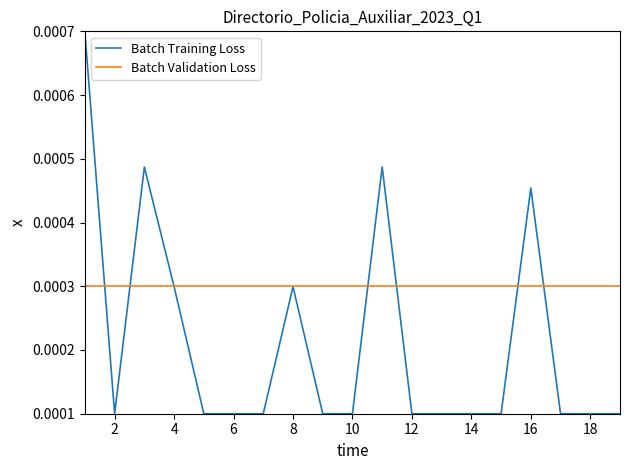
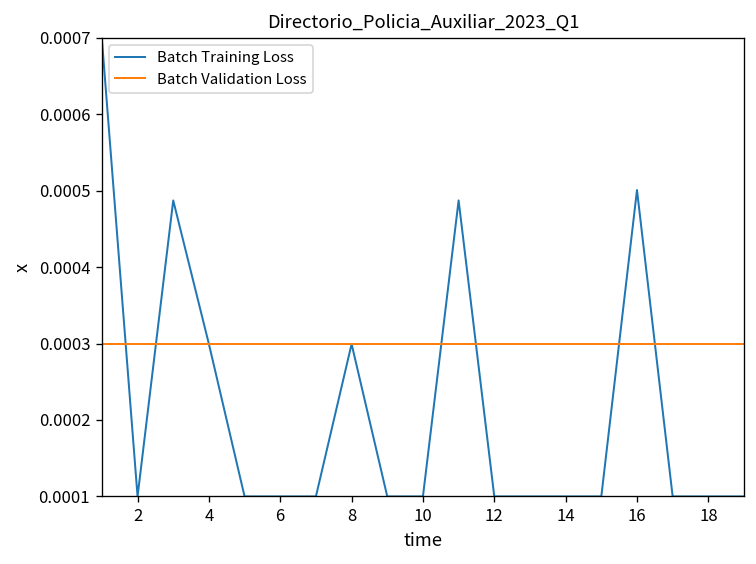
  {
    "Batch Training Loss": {
      "2": 0.00010,
      "6": 0.00010,
      "10": 0.00010,
      "12": 0.00010,
      "14": 0.00010,
-     "16": 0.00045,
+     "16": 0.00050,
      "18": 0.00010
    },
    "Batch Validation Loss": {
      "2": 0.00030,
      "6": 0.00030,
      "10": 0.00030,
      "12": 0.00030,
      "14": 0.00030,
      "16": 0.00030,
      "18": 0.00030
    }
  }
